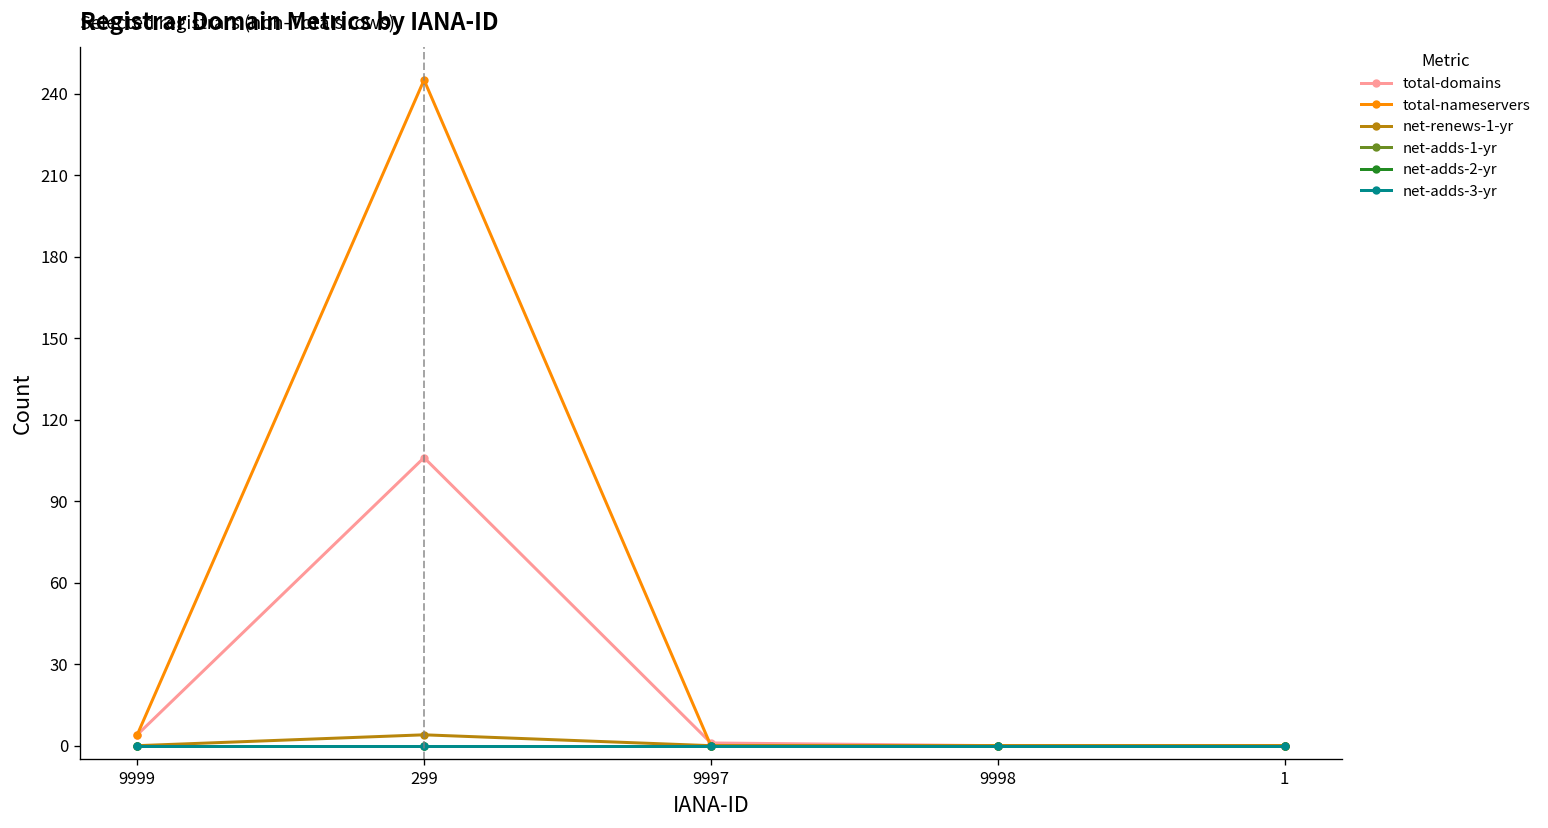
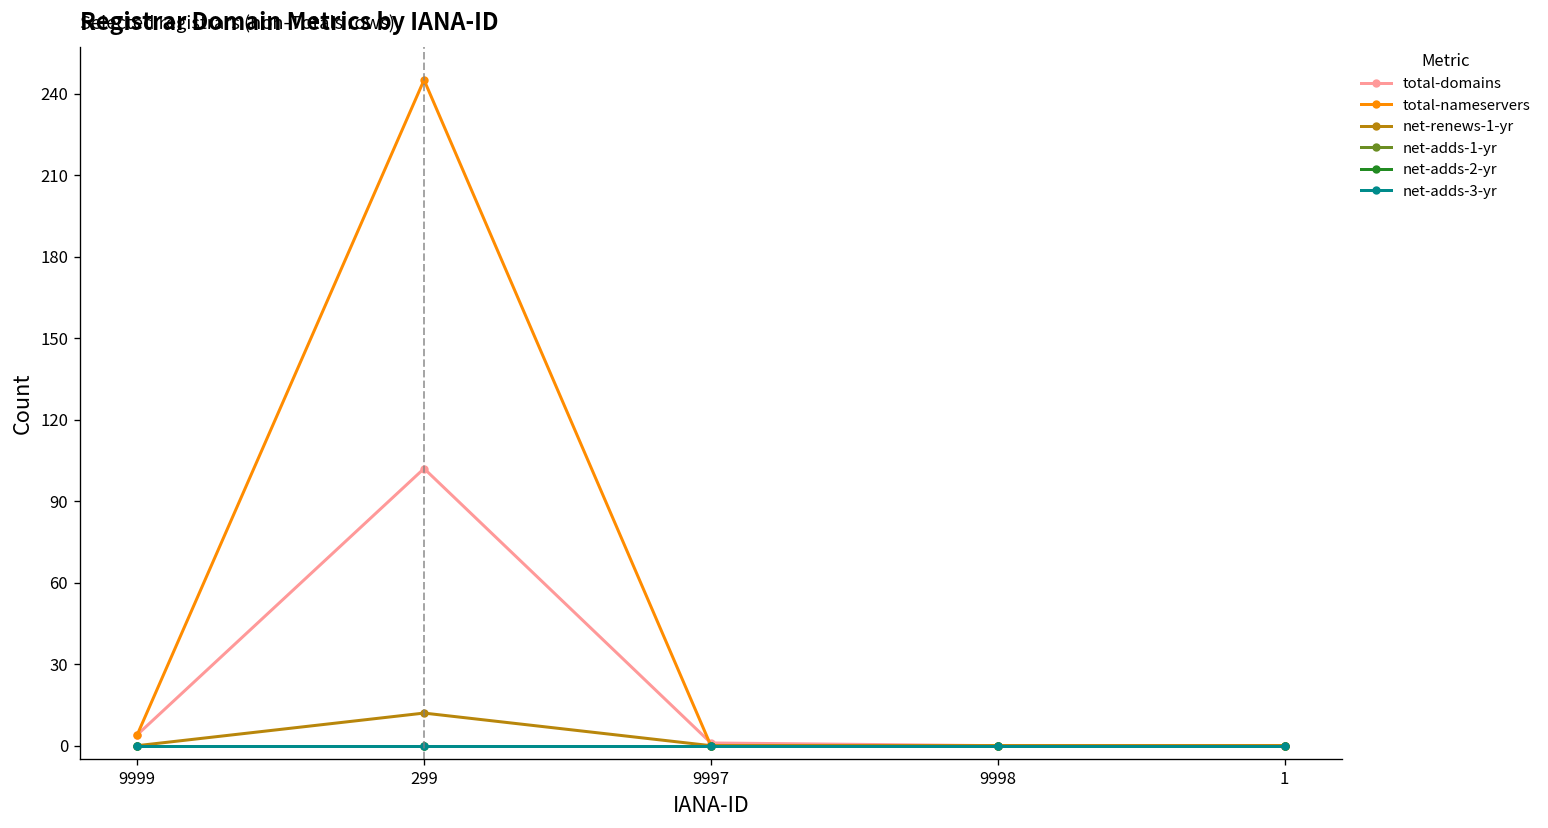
  {
    "total-domains": {
-     "299": 106
+     "299": 102
    },
    "total-nameservers": {
      "299": 245
    },
    "net-renews-1-yr": {
-     "299": 4
+     "299": 12
    },
    "net-adds-3-yr": {
      "299": 0
    }
  }
